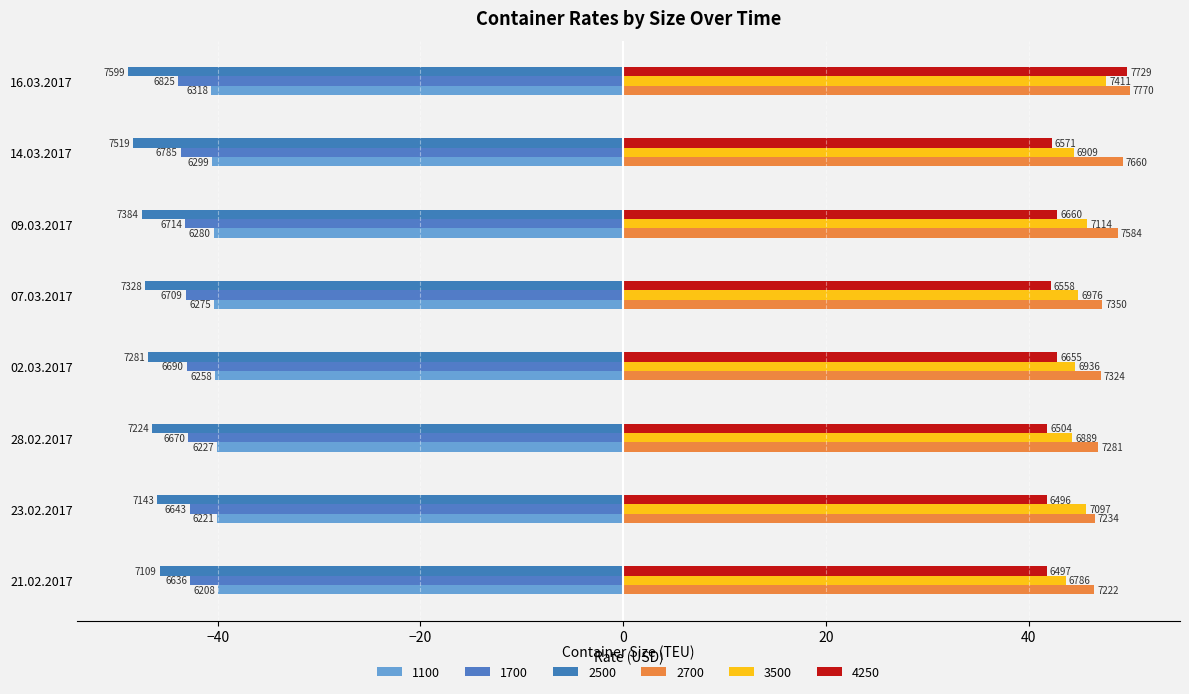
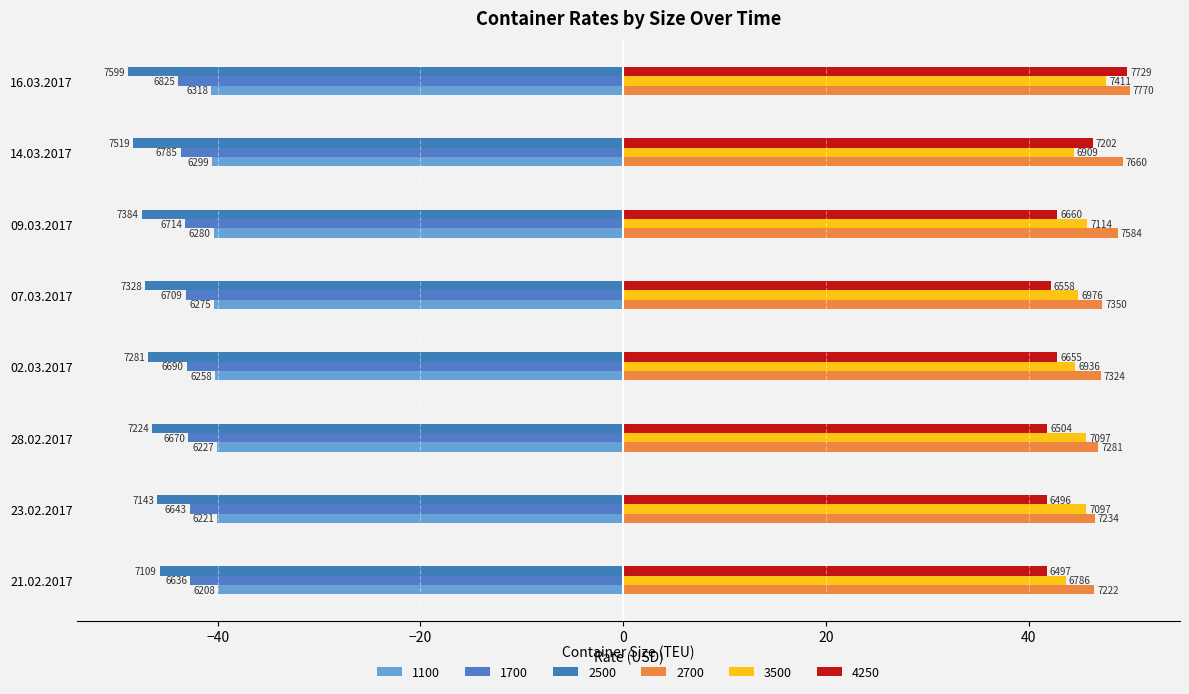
  {
    "3500": {
-     "28.02.2017": 6889
+     "28.02.2017": 7097
    },
    "4250": {
-     "14.03.2017": 6571
+     "14.03.2017": 7202
    }
  }
